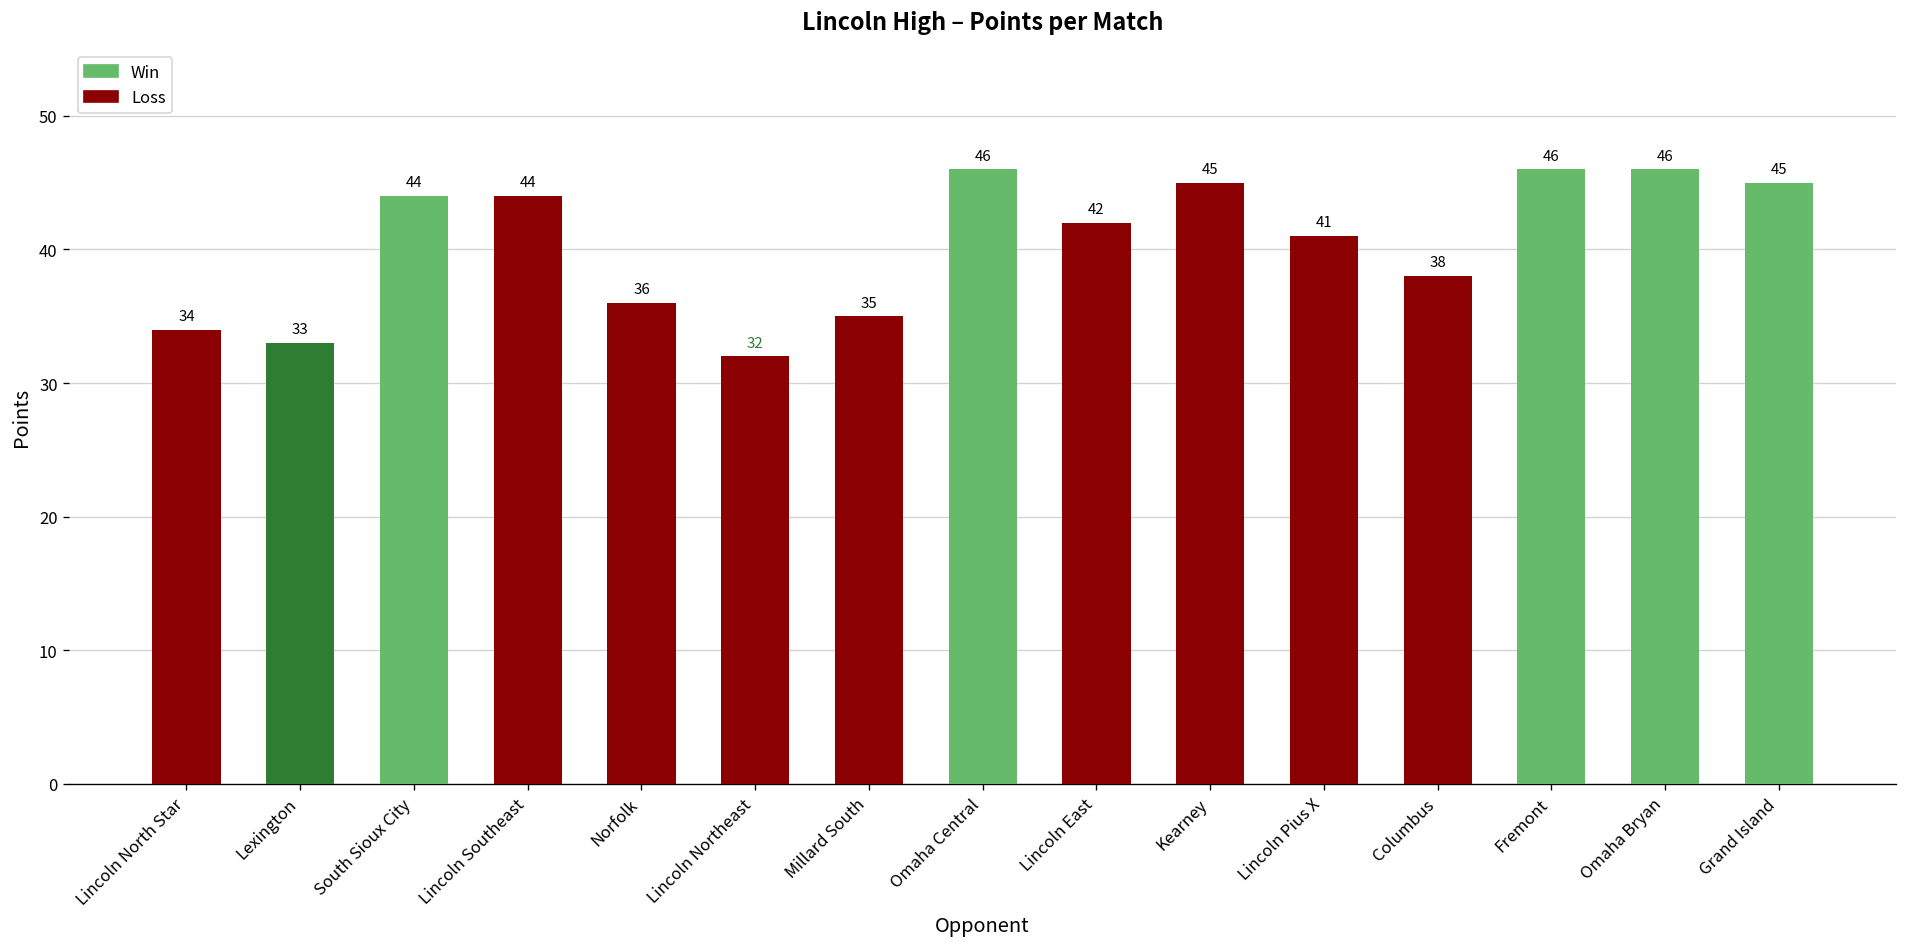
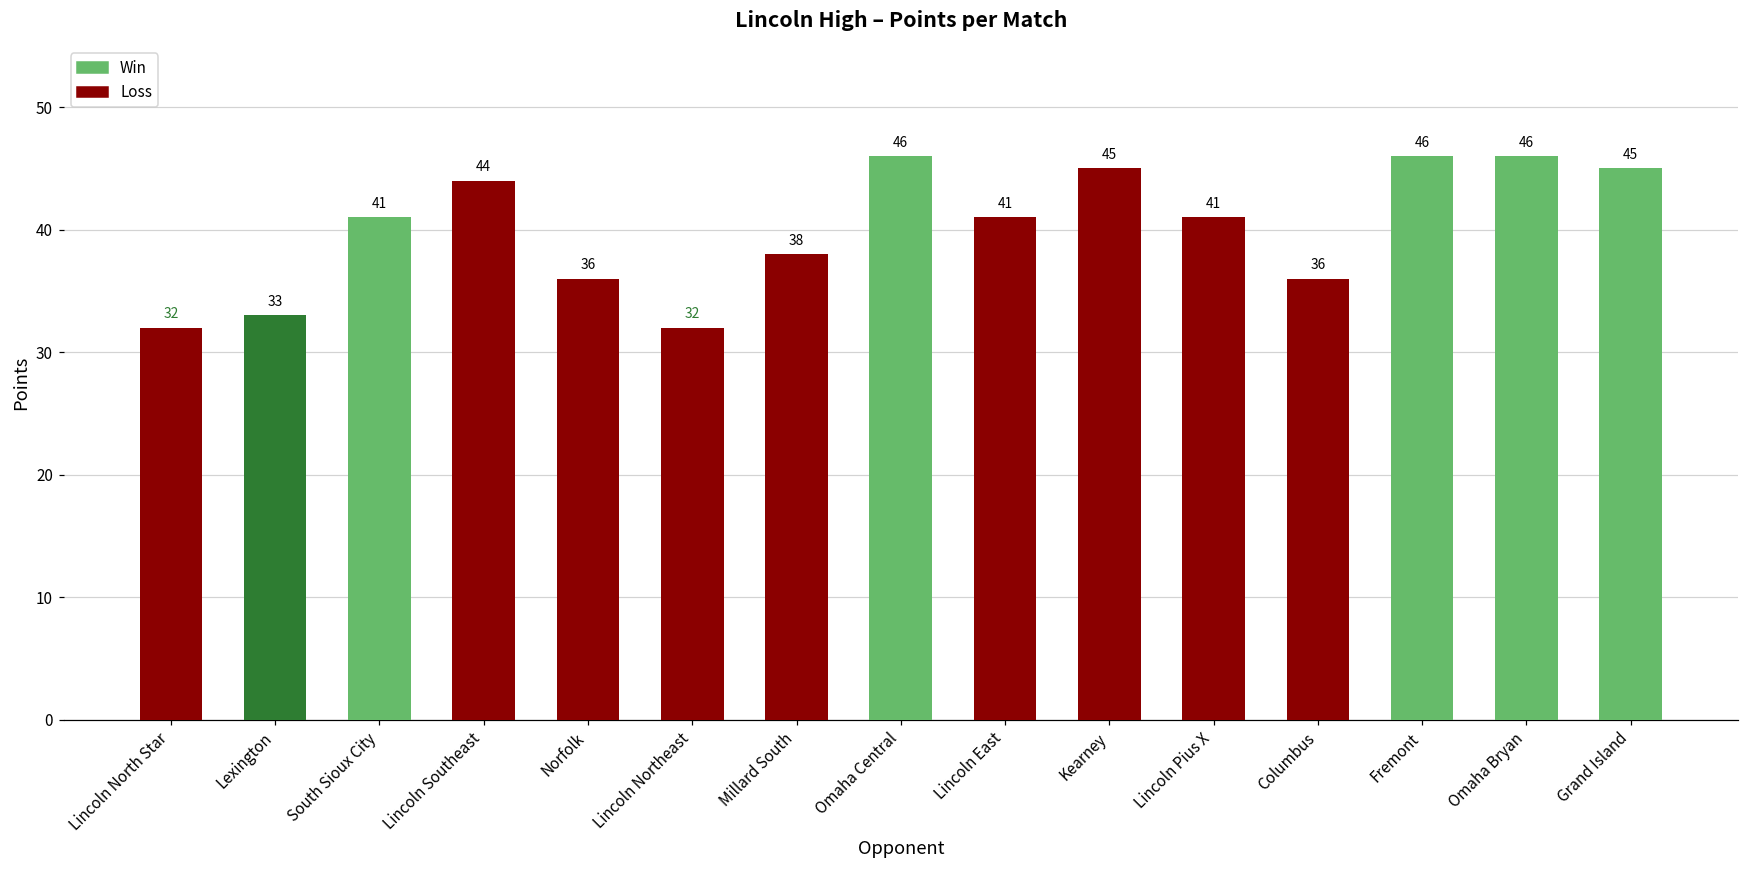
  {
-   "Lincoln North Star": 34,
+   "Lincoln North Star": 32,
    "Lexington": 33,
-   "South Sioux City": 44,
+   "South Sioux City": 41,
    "Lincoln Southeast": 44,
    "Norfolk": 36,
    "Lincoln Northeast": 32,
-   "Millard South": 35,
+   "Millard South": 38,
    "Omaha Central": 46,
-   "Lincoln East": 42,
+   "Lincoln East": 41,
    "Kearney": 45,
    "Lincoln Pius X": 41,
-   "Columbus": 38,
+   "Columbus": 36,
    "Fremont": 46,
    "Omaha Bryan": 46,
    "Grand Island": 45
  }
